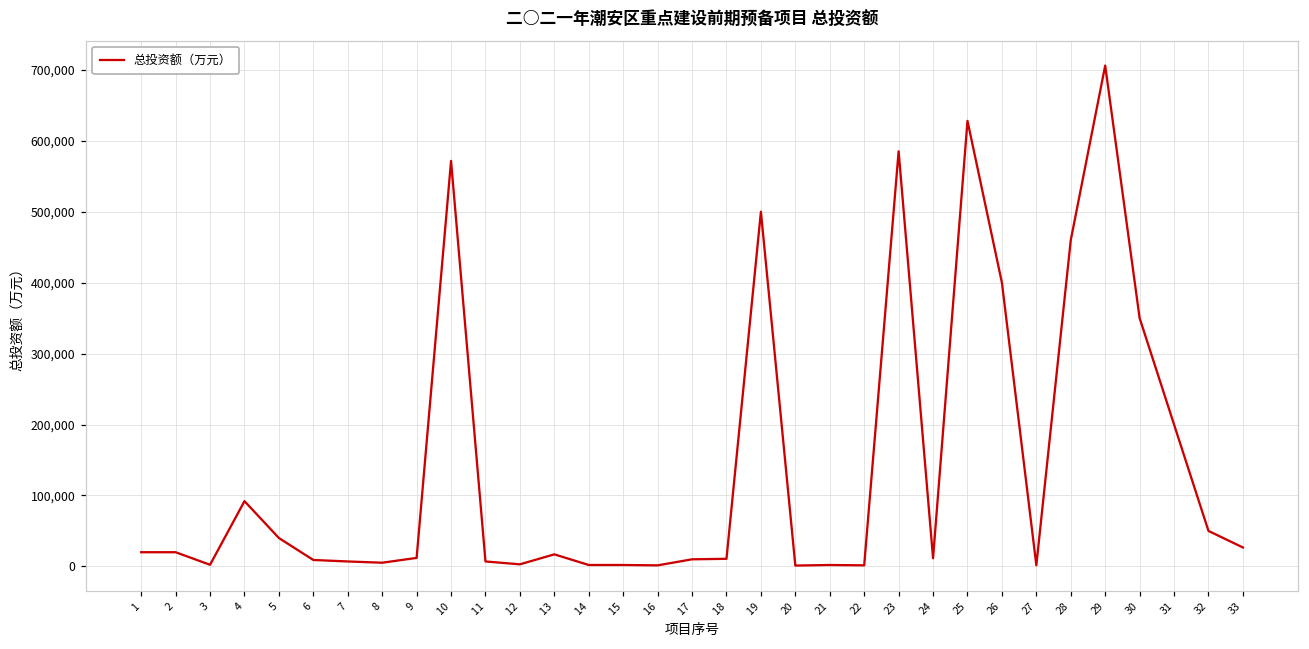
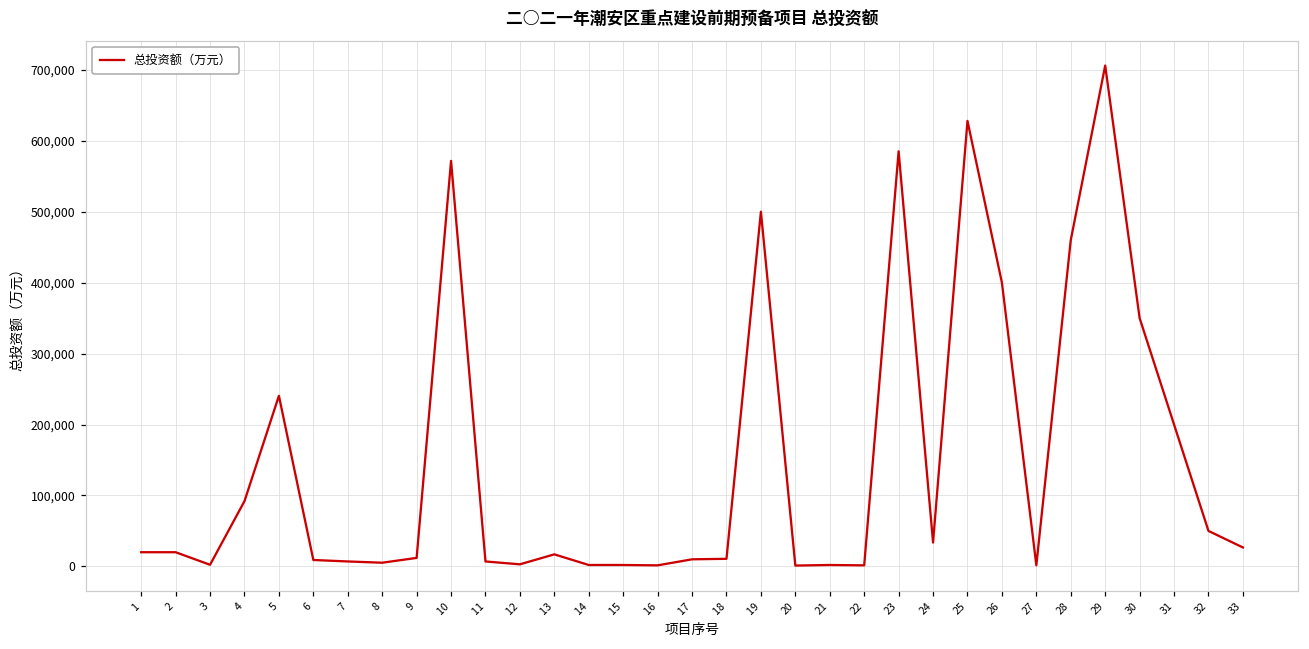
  {
    "1": "20,000",
    "2": "20,000",
    "3": "0",
    "4": "90,000",
-   "5": "40,000",
+   "5": "240,000",
    "6": "10,000",
    "7": "10,000",
    "8": "10,000",
    "9": "10,000",
    "10": "570,000",
    "11": "10,000",
    "12": "0",
    "13": "20,000",
    "14": "0",
    "15": "0",
    "16": "0",
    "17": "10,000",
    "18": "10,000",
    "19": "500,000",
    "20": "0",
    "21": "0",
    "22": "0",
    "23": "590,000",
-   "24": "10,000",
+   "24": "30,000",
    "25": "630,000",
    "26": "400,000",
    "27": "0",
    "28": "460,000",
    "29": "710,000",
    "30": "350,000",
    "31": "200,000",
    "32": "50,000",
    "33": "30,000"
  }
